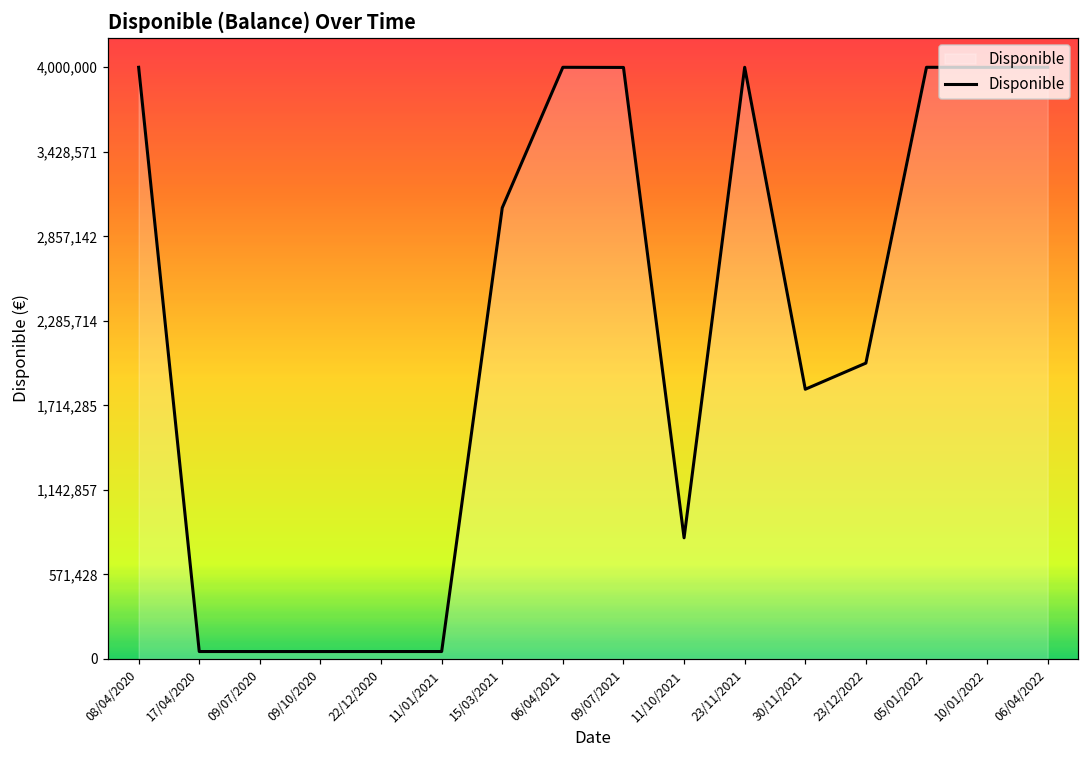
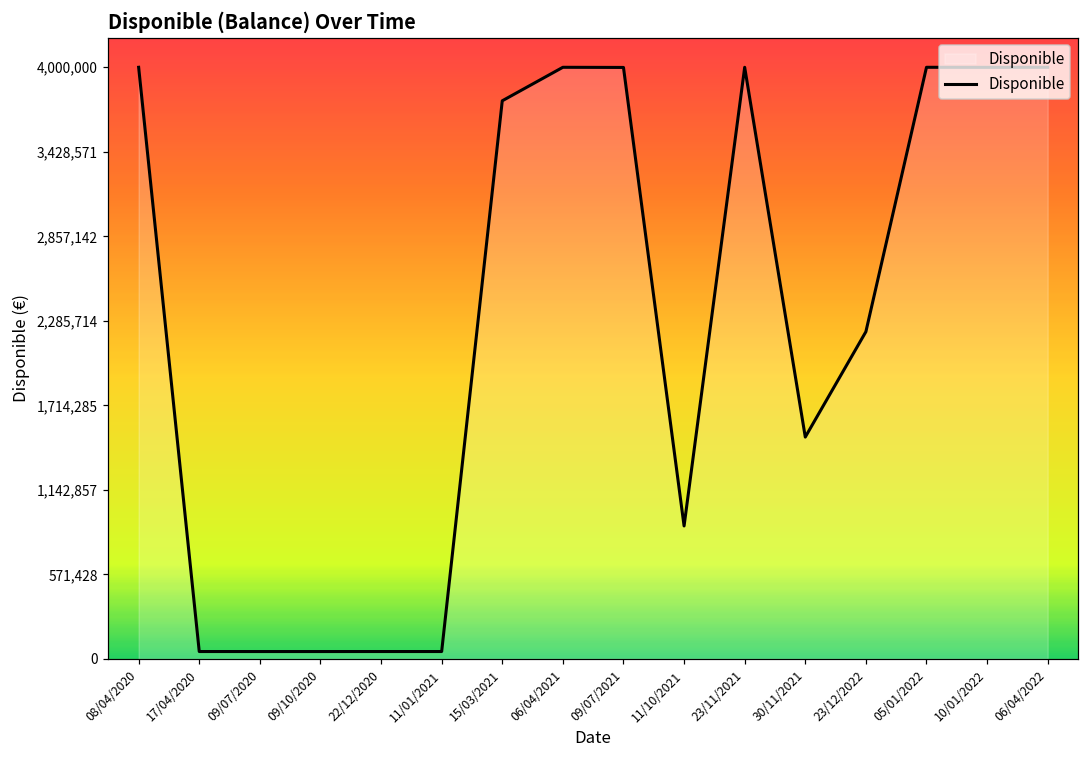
  {
    "08/04/2020": "4,000,000",
    "17/04/2020": "50,000",
    "09/07/2020": "50,000",
    "09/10/2020": "50,000",
    "22/12/2020": "50,000",
    "11/01/2021": "50,000",
-   "15/03/2021": "3,050,000",
+   "15/03/2021": "3,770,000",
    "06/04/2021": "4,000,000",
    "09/07/2021": "4,000,000",
-   "11/10/2021": "820,000",
+   "11/10/2021": "900,000",
    "23/11/2021": "4,000,000",
-   "30/11/2021": "1,820,000",
-   "23/12/2022": "2,000,000",
+   "30/11/2021": "1,500,000",
+   "23/12/2022": "2,210,000",
    "05/01/2022": "4,000,000"
  }
